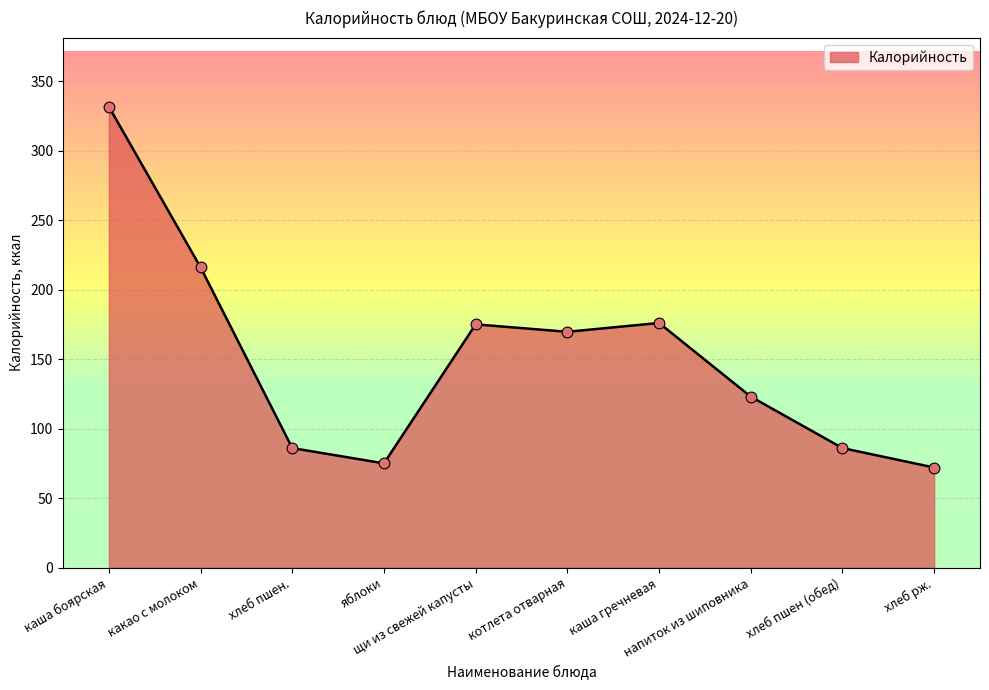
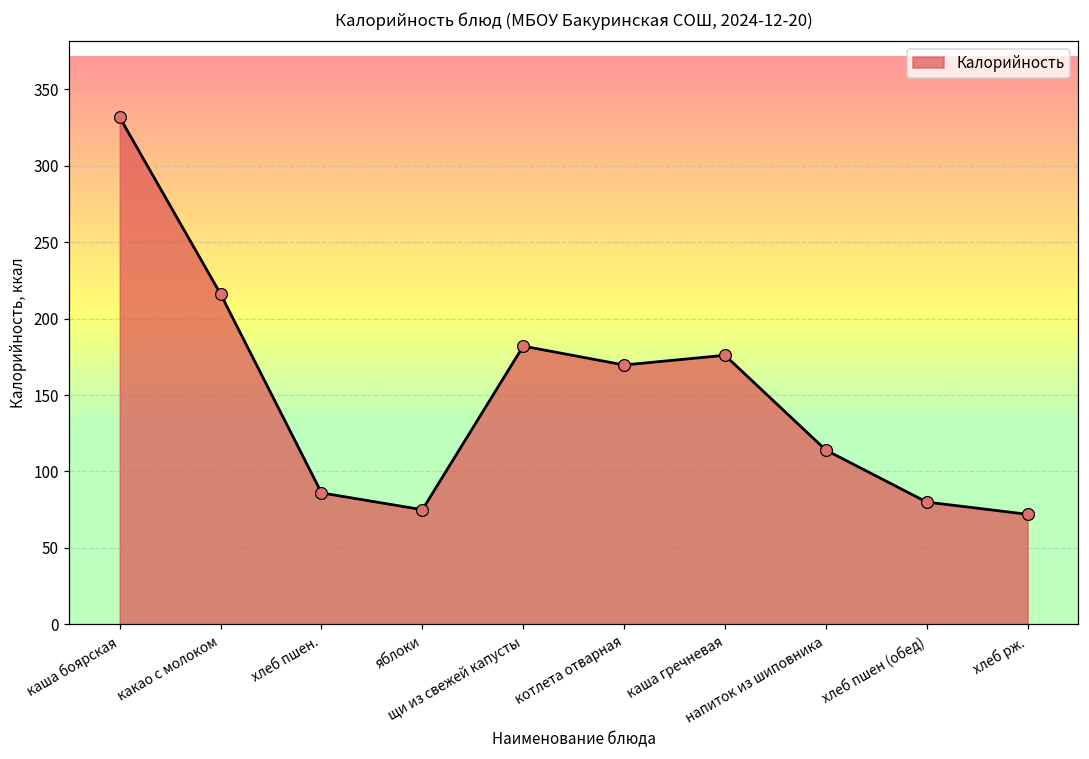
  {
    "каша боярская": 332,
    "какао с молоком": 216,
    "хлеб пшен.": 86,
    "яблоки": 75,
-   "щи из свежей капусты": 175,
+   "щи из свежей капусты": 182,
    "котлета отварная": 170,
    "каша гречневая": 176,
-   "напиток из шиповника": 123,
-   "хлеб пшен (обед)": 86,
+   "напиток из шиповника": 114,
+   "хлеб пшен (обед)": 80,
    "хлеб рж.": 72
  }
